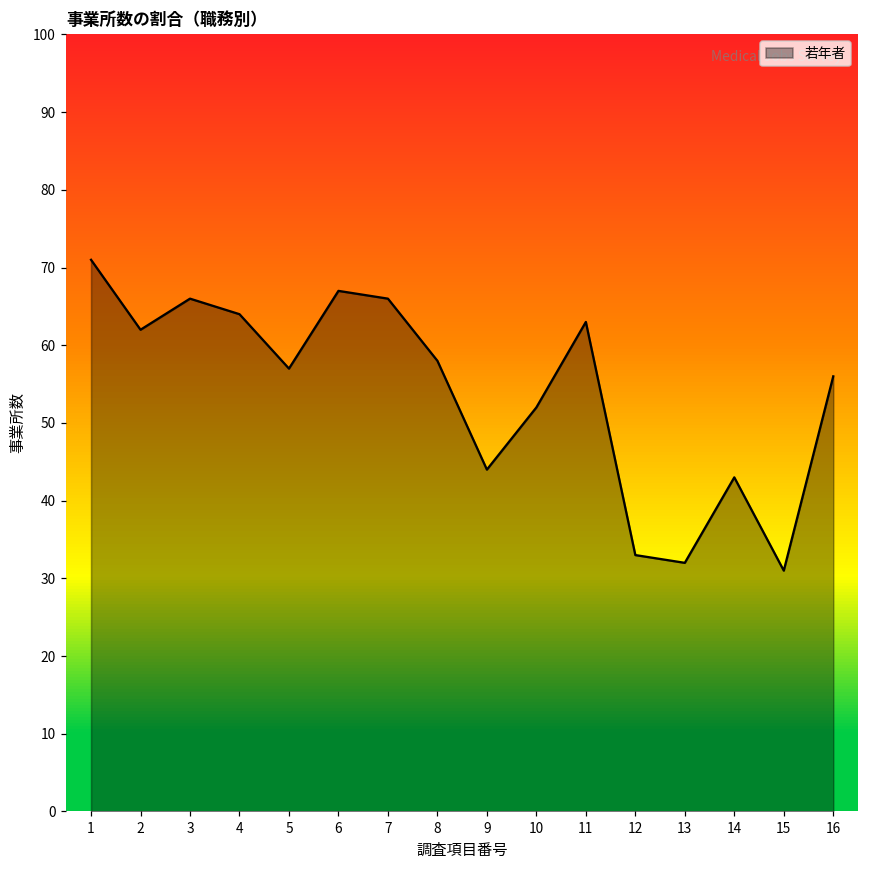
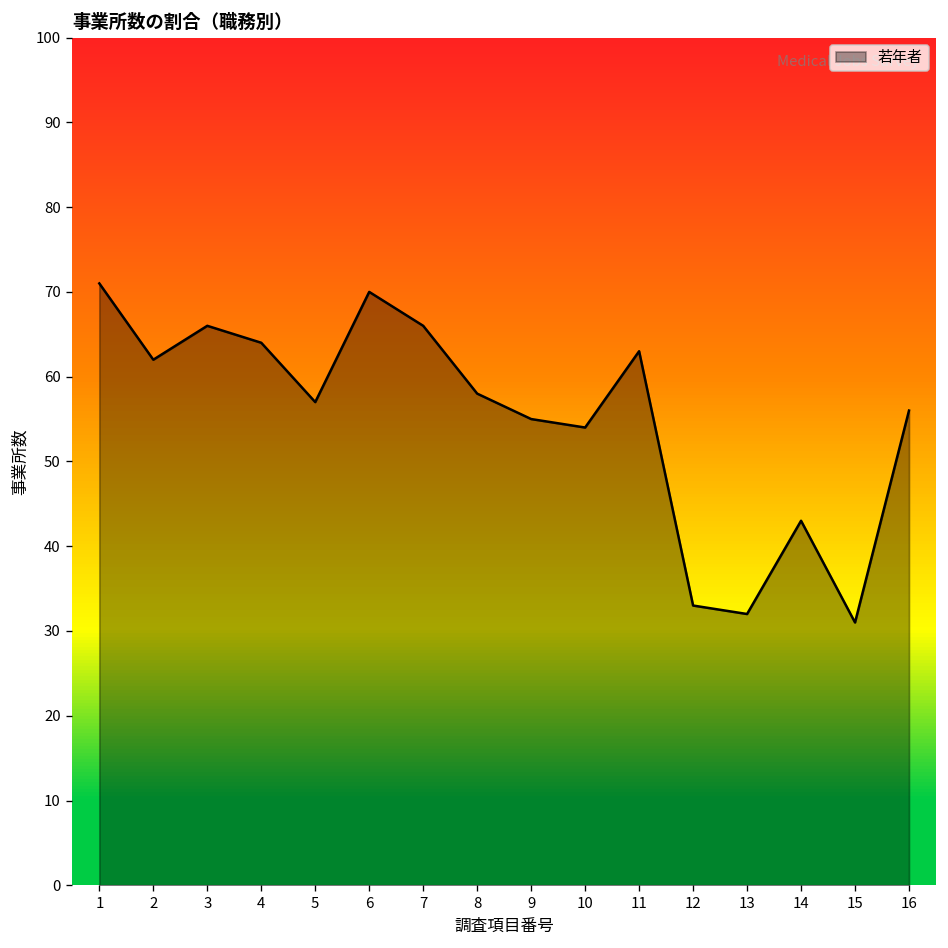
  {
    "1": 71,
    "2": 62,
    "3": 66,
    "4": 64,
    "5": 57,
-   "6": 67,
+   "6": 70,
    "7": 66,
    "8": 58,
-   "9": 44,
-   "10": 52,
+   "9": 55,
+   "10": 54,
    "11": 63,
    "12": 33,
    "13": 32,
    "14": 43,
    "15": 31,
    "16": 56
  }
